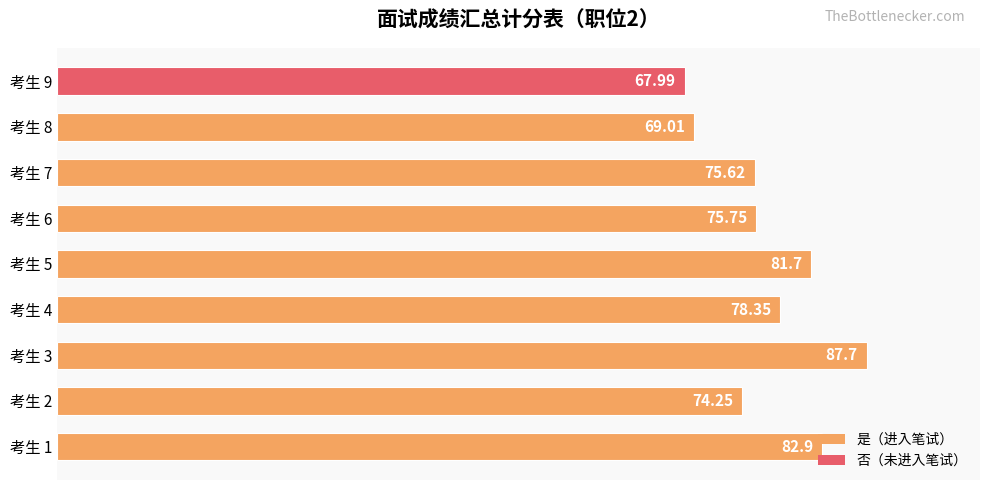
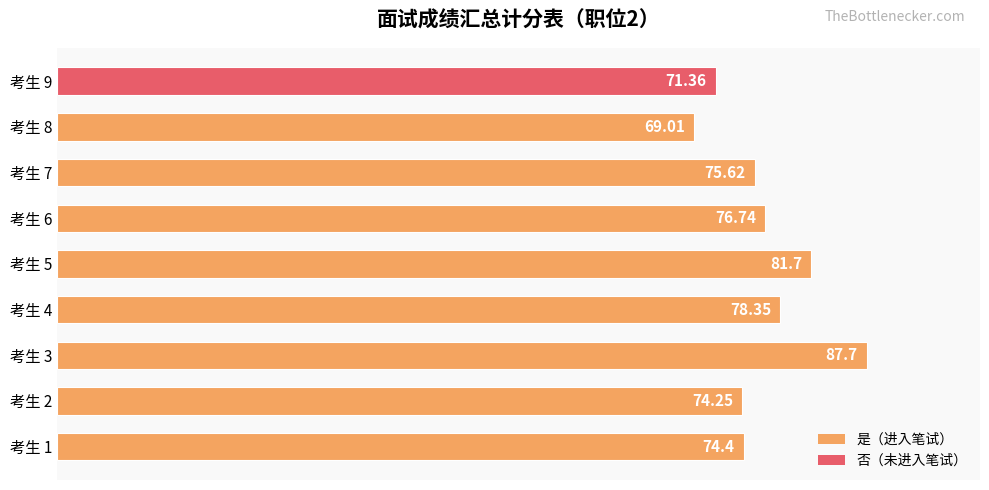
  {
-   "考生 9": 67.99,
+   "考生 9": 71.36,
    "考生 8": 69.01,
    "考生 7": 75.62,
-   "考生 6": 75.75,
+   "考生 6": 76.74,
    "考生 5": 81.7,
    "考生 4": 78.35,
    "考生 3": 87.7,
    "考生 2": 74.25,
-   "考生 1": 82.9
+   "考生 1": 74.4
  }
